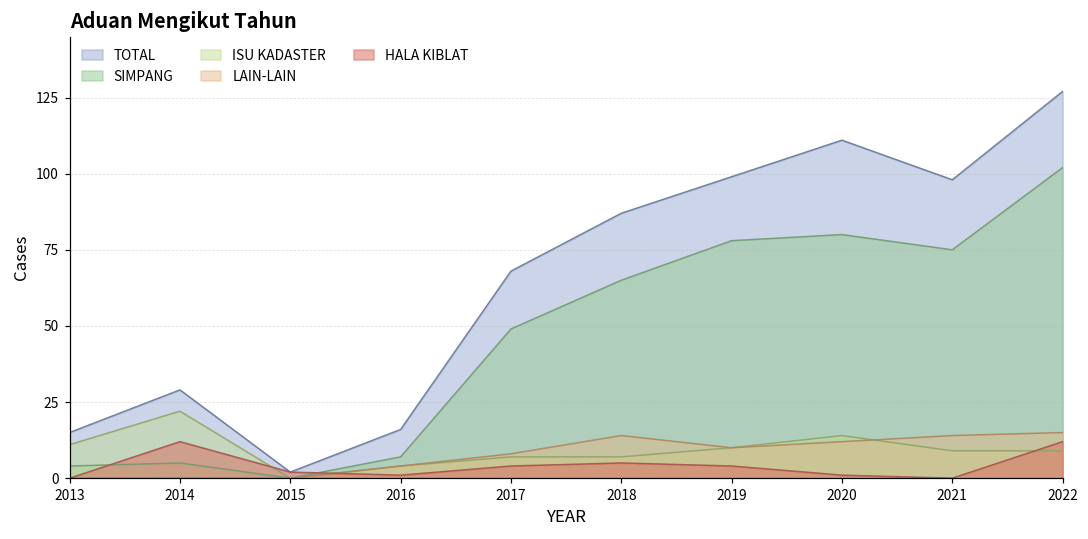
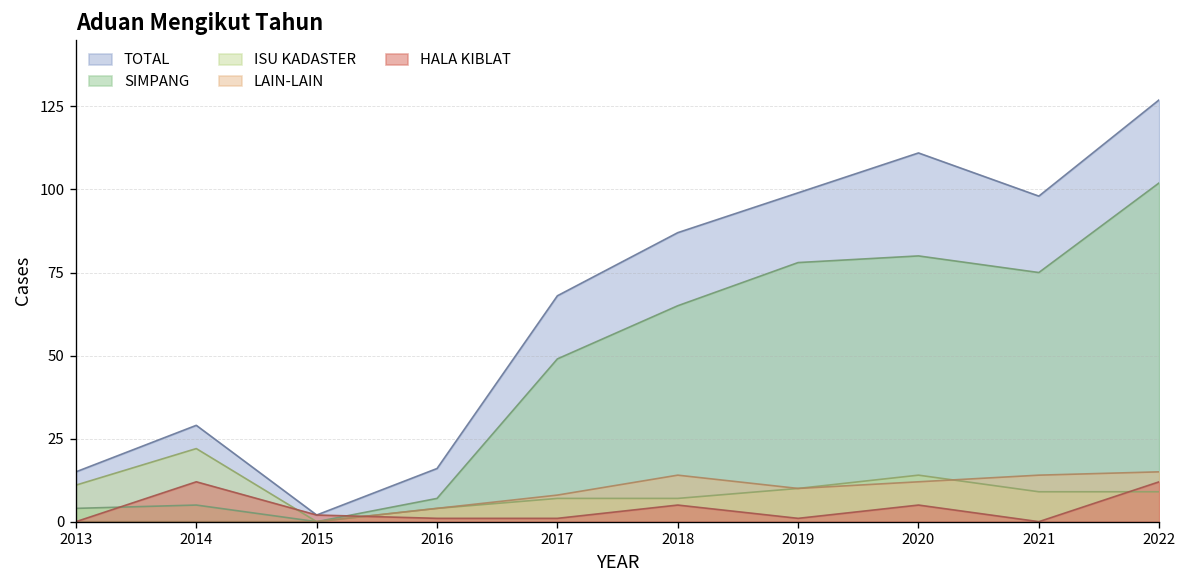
  {
    "HALA KIBLAT": {
      "2014": 12,
      "2016": 1,
-     "2017": 4,
+     "2017": 1,
      "2018": 5,
-     "2019": 4,
-     "2020": 1,
+     "2019": 1,
+     "2020": 5,
      "2021": 0,
      "2022": 12
    }
  }
